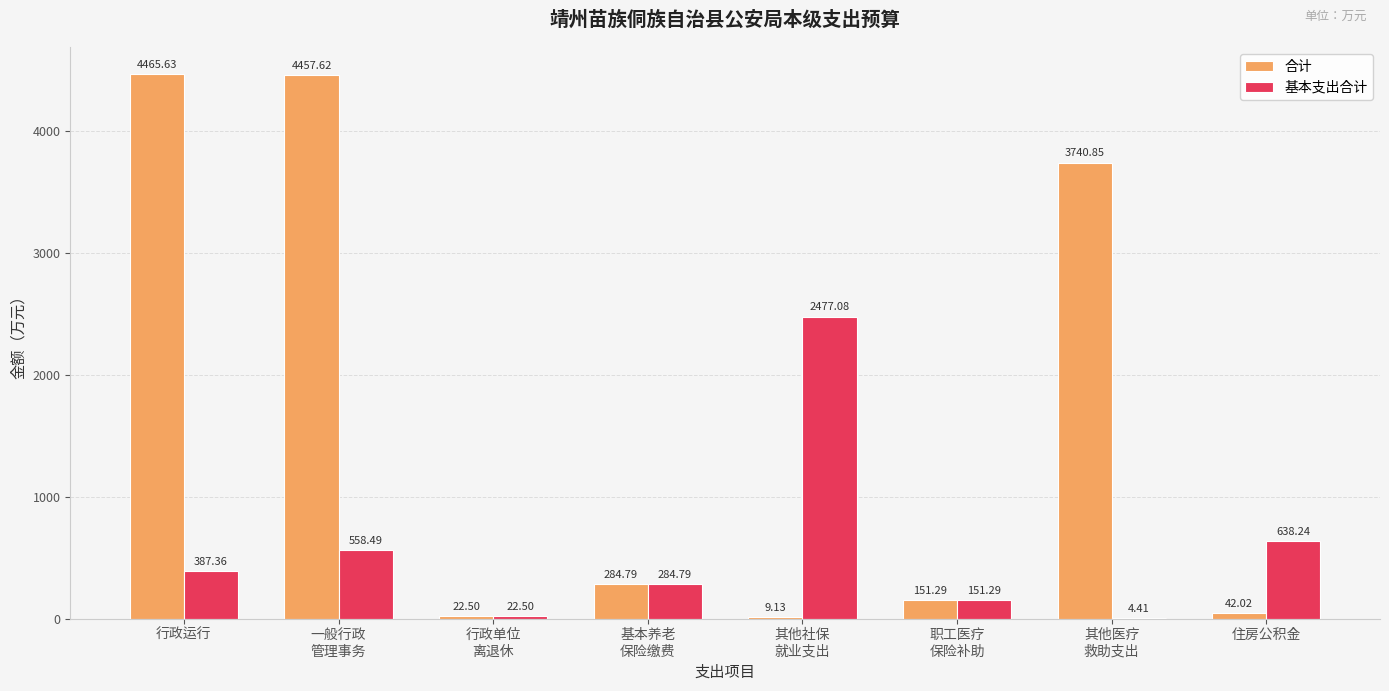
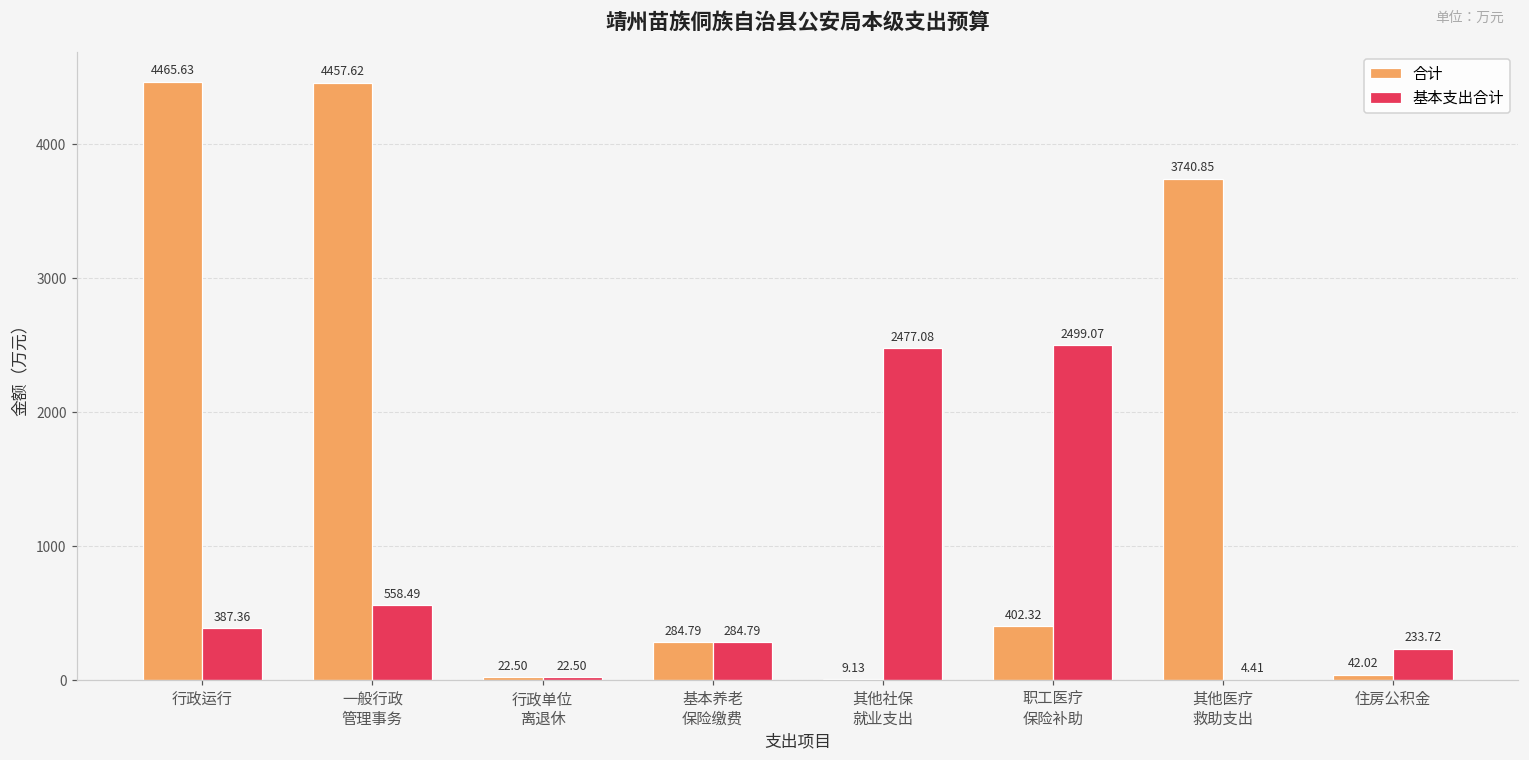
  {
    "合计": {
      "行政运行": 4465.63,
      "一般行政 管理事务": 4457.62,
      "行政单位 离退休": 22.50,
      "基本养老 保险缴费": 284.79,
      "其他社保 就业支出": 9.13,
-     "职工医疗 保险补助": 151.29,
+     "职工医疗 保险补助": 402.32,
      "其他医疗 救助支出": 3740.85,
      "住房公积金": 42.02
    },
    "基本支出合计": {
      "行政运行": 387.36,
      "一般行政 管理事务": 558.49,
      "行政单位 离退休": 22.50,
      "基本养老 保险缴费": 284.79,
      "其他社保 就业支出": 2477.08,
-     "职工医疗 保险补助": 151.29,
+     "职工医疗 保险补助": 2499.07,
      "其他医疗 救助支出": 4.41,
-     "住房公积金": 638.24
+     "住房公积金": 233.72
    }
  }
